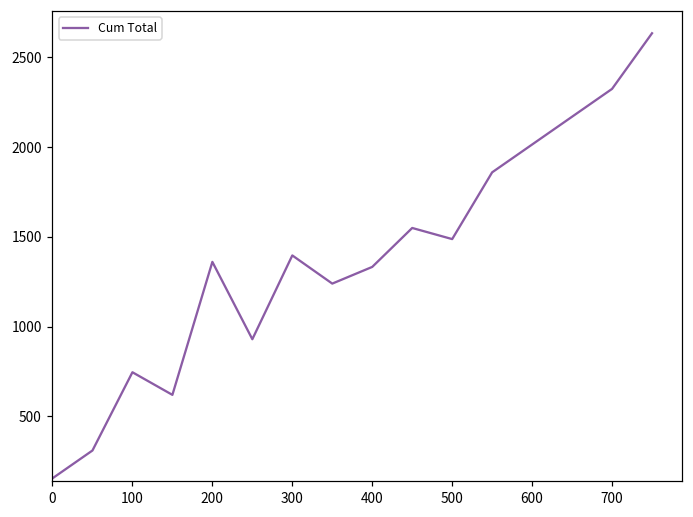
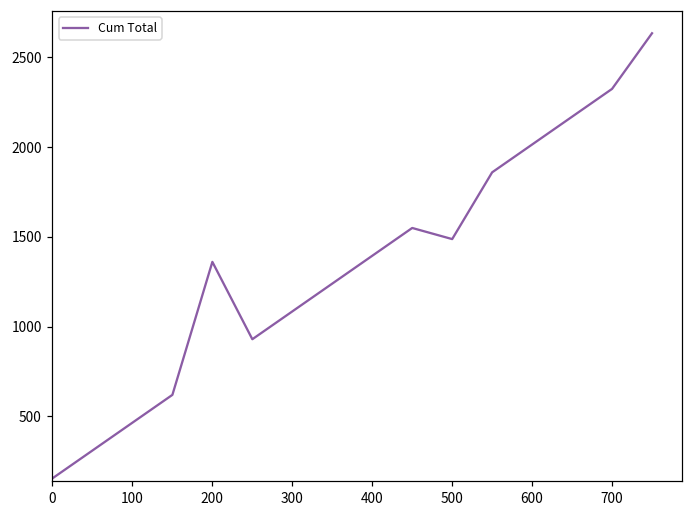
  {
    "0": 160,
-   "100": 750,
+   "100": 470,
    "200": 1360,
-   "300": 1400,
-   "400": 1330,
+   "300": 1090,
+   "400": 1400,
    "500": 1490,
    "600": 2020,
    "700": 2330
  }
